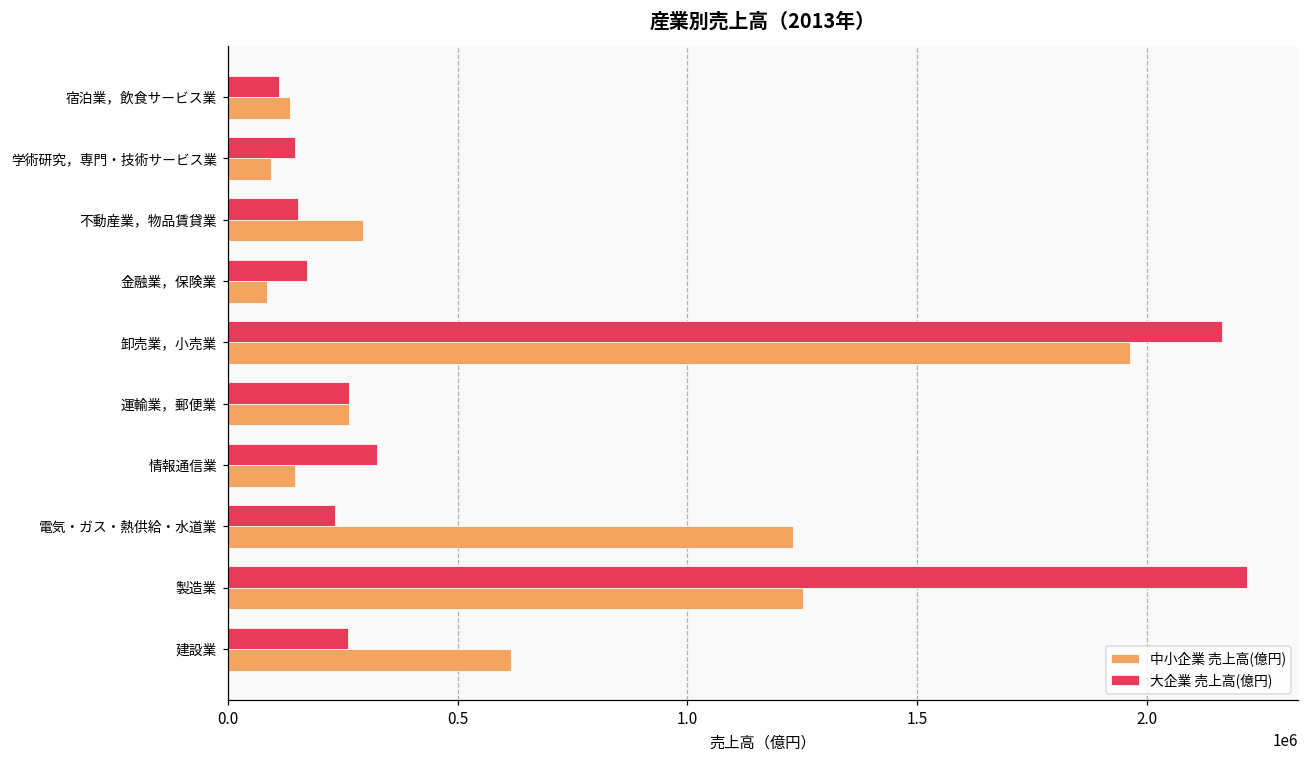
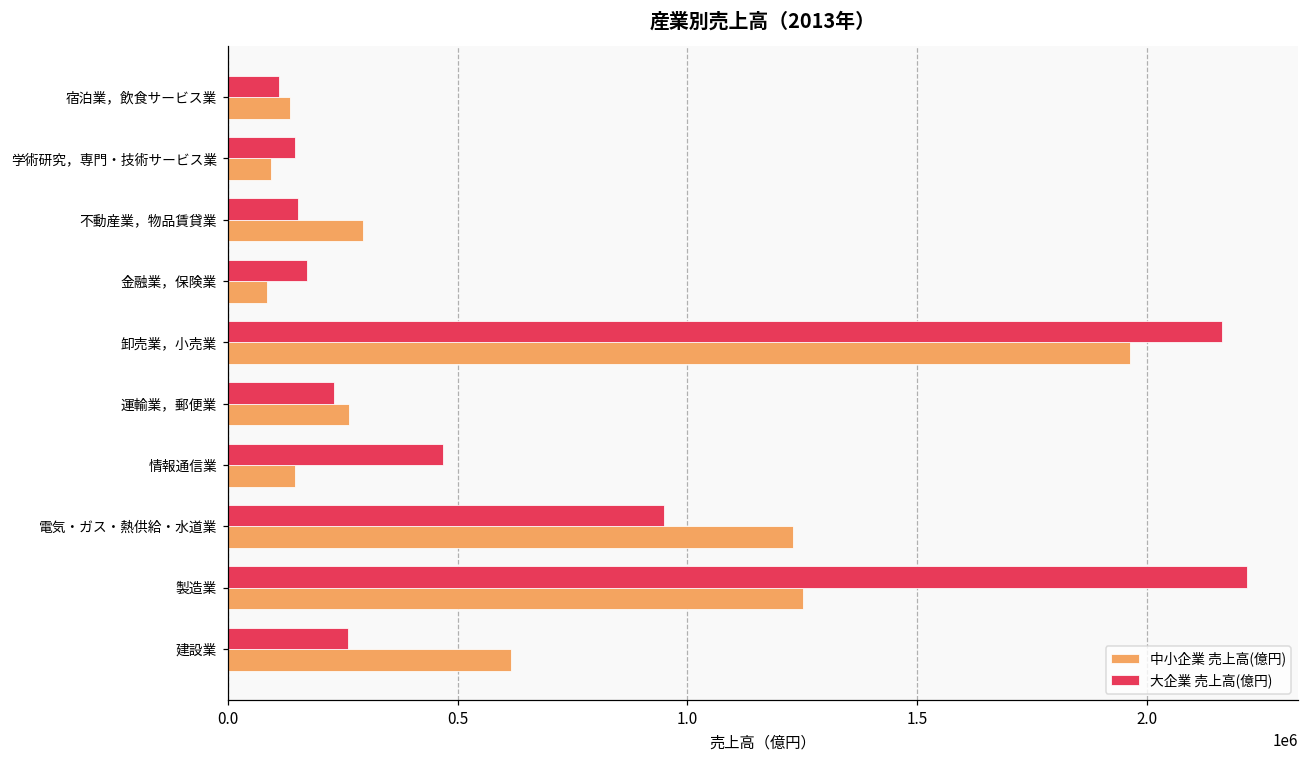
  {
    "中小企業 売上高(億円)": {
      "宿泊業，飲食サービス業": 130000,
      "学術研究，専門・技術サービス業": 90000,
      "不動産業，物品賃貸業": 290000,
      "金融業，保険業": 90000,
      "卸売業，小売業": 1960000,
      "運輸業，郵便業": 260000,
      "情報通信業": 150000,
      "電気・ガス・熱供給・水道業": 1230000,
      "製造業": 1250000,
      "建設業": 620000
    },
    "大企業 売上高(億円)": {
      "宿泊業，飲食サービス業": 110000,
      "学術研究，専門・技術サービス業": 150000,
      "不動産業，物品賃貸業": 150000,
      "金融業，保険業": 170000,
      "卸売業，小売業": 2160000,
-     "運輸業，郵便業": 260000,
-     "情報通信業": 320000,
-     "電気・ガス・熱供給・水道業": 230000,
+     "運輸業，郵便業": 230000,
+     "情報通信業": 470000,
+     "電気・ガス・熱供給・水道業": 950000,
      "製造業": 2220000,
      "建設業": 260000
    }
  }
